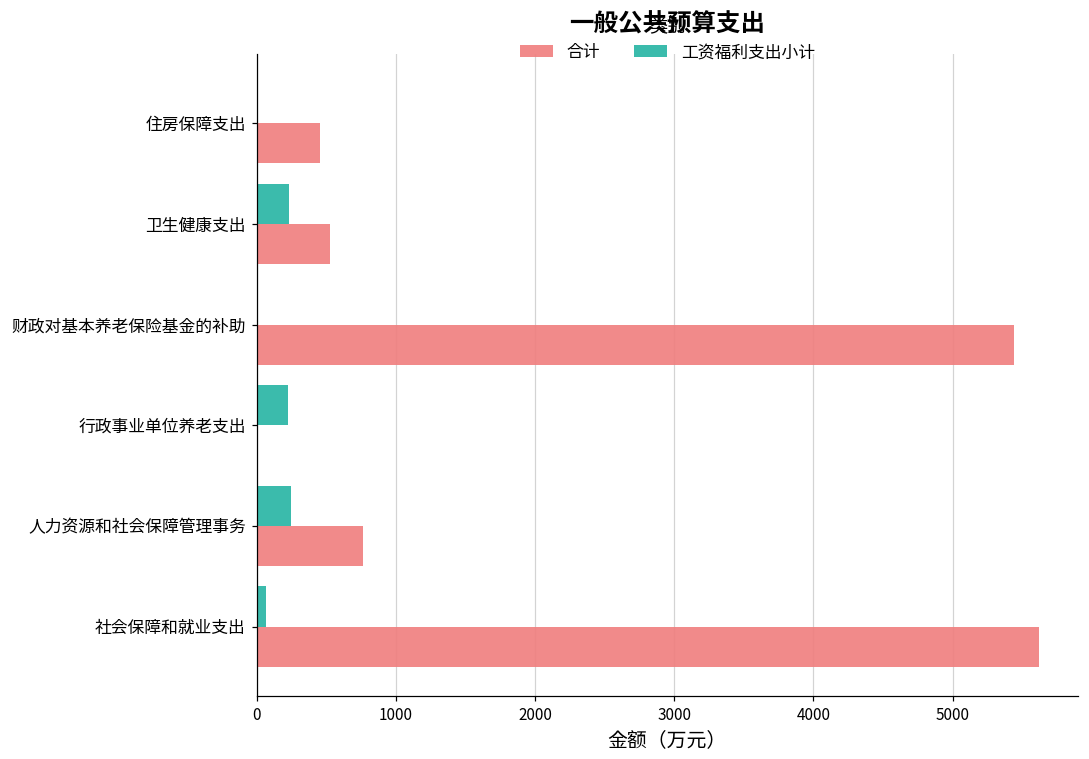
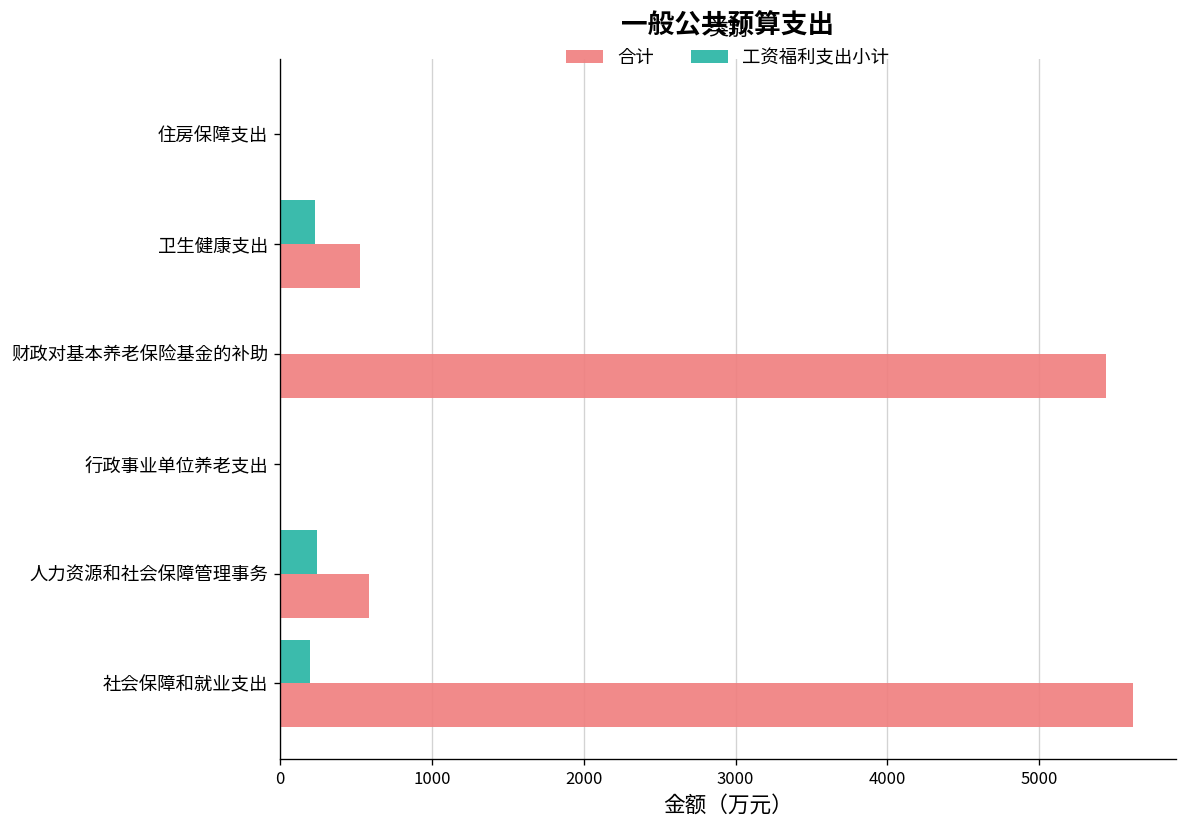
  {
    "合计": {
-     "住房保障支出": 460,
+     "住房保障支出": 10,
      "卫生健康支出": 530,
      "财政对基本养老保险基金的补助": 5440,
-     "人力资源和社会保障管理事务": 760,
+     "人力资源和社会保障管理事务": 580,
      "社会保障和就业支出": 5620
    },
    "工资福利支出小计": {
      "卫生健康支出": 230,
      "财政对基本养老保险基金的补助": 0,
-     "行政事业单位养老支出": 220,
+     "行政事业单位养老支出": 10,
      "人力资源和社会保障管理事务": 250,
-     "社会保障和就业支出": 70
+     "社会保障和就业支出": 200
    }
  }
